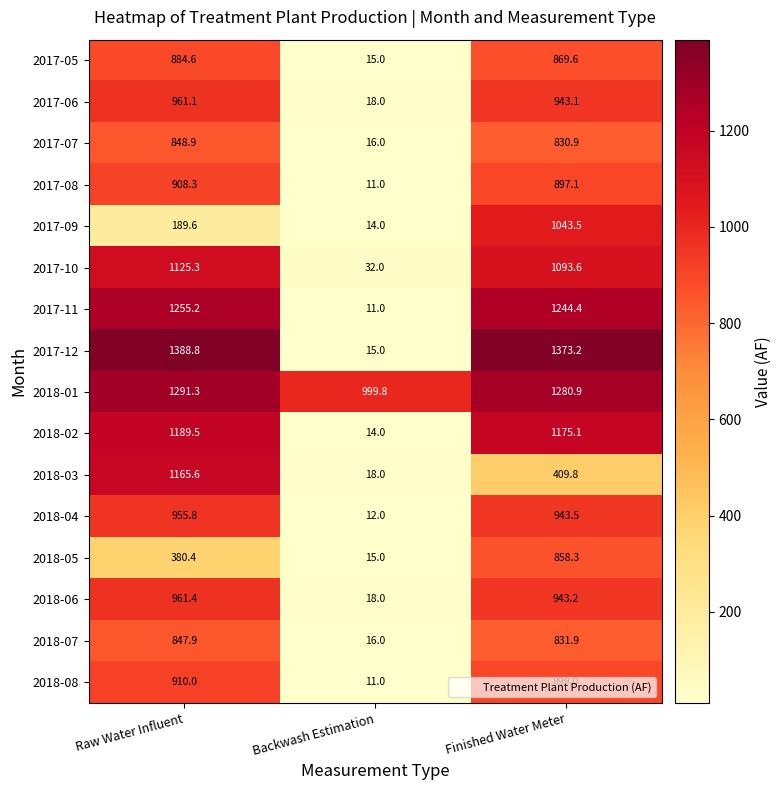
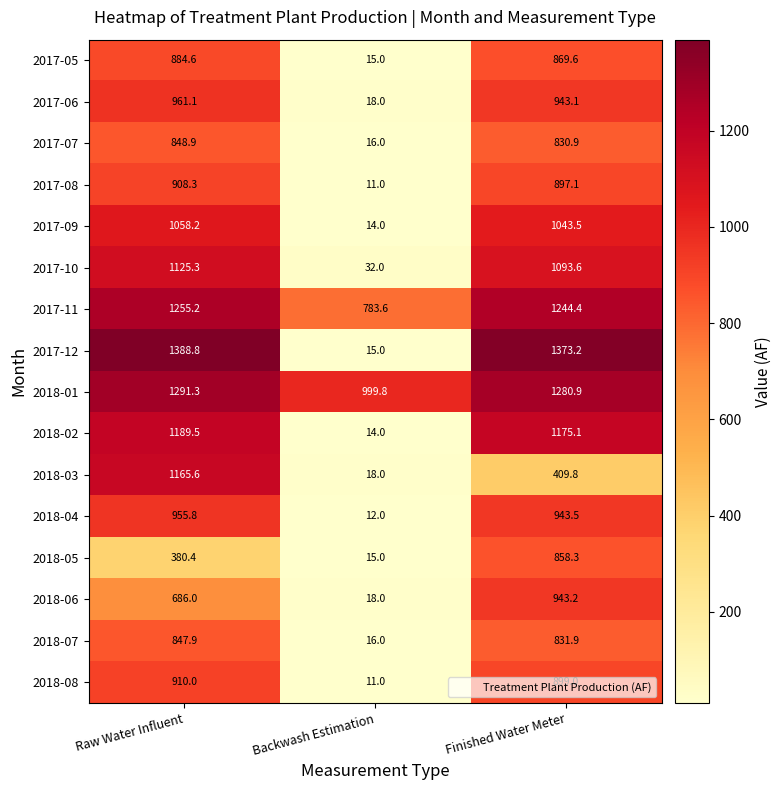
  {
    "2017-05": {
      "Raw Water Influent": 884.6,
      "Backwash Estimation": 15.0,
      "Finished Water Meter": 869.6
    },
    "2017-06": {
      "Raw Water Influent": 961.1,
      "Backwash Estimation": 18.0,
      "Finished Water Meter": 943.1
    },
    "2017-07": {
      "Raw Water Influent": 848.9,
      "Backwash Estimation": 16.0,
      "Finished Water Meter": 830.9
    },
    "2017-08": {
      "Raw Water Influent": 908.3,
      "Backwash Estimation": 11.0,
      "Finished Water Meter": 897.1
    },
    "2017-09": {
-     "Raw Water Influent": 189.6,
+     "Raw Water Influent": 1058.2,
      "Backwash Estimation": 14.0,
      "Finished Water Meter": 1043.5
    },
    "2017-10": {
      "Raw Water Influent": 1125.3,
      "Backwash Estimation": 32.0,
      "Finished Water Meter": 1093.6
    },
    "2017-11": {
      "Raw Water Influent": 1255.2,
-     "Backwash Estimation": 11.0,
+     "Backwash Estimation": 783.6,
      "Finished Water Meter": 1244.4
    },
    "2017-12": {
      "Raw Water Influent": 1388.8,
      "Backwash Estimation": 15.0,
      "Finished Water Meter": 1373.2
    },
    "2018-01": {
      "Raw Water Influent": 1291.3,
      "Backwash Estimation": 999.8,
      "Finished Water Meter": 1280.9
    },
    "2018-02": {
      "Raw Water Influent": 1189.5,
      "Backwash Estimation": 14.0,
      "Finished Water Meter": 1175.1
    },
    "2018-03": {
      "Raw Water Influent": 1165.6,
      "Backwash Estimation": 18.0,
      "Finished Water Meter": 409.8
    },
    "2018-04": {
      "Raw Water Influent": 955.8,
      "Backwash Estimation": 12.0,
      "Finished Water Meter": 943.5
    },
    "2018-05": {
      "Raw Water Influent": 380.4,
      "Backwash Estimation": 15.0,
      "Finished Water Meter": 858.3
    },
    "2018-06": {
-     "Raw Water Influent": 961.4,
+     "Raw Water Influent": 686.0,
      "Backwash Estimation": 18.0,
      "Finished Water Meter": 943.2
    },
    "2018-07": {
      "Raw Water Influent": 847.9,
      "Backwash Estimation": 16.0,
      "Finished Water Meter": 831.9
    },
    "2018-08": {
      "Raw Water Influent": 910.0,
      "Backwash Estimation": 11.0
    }
  }
